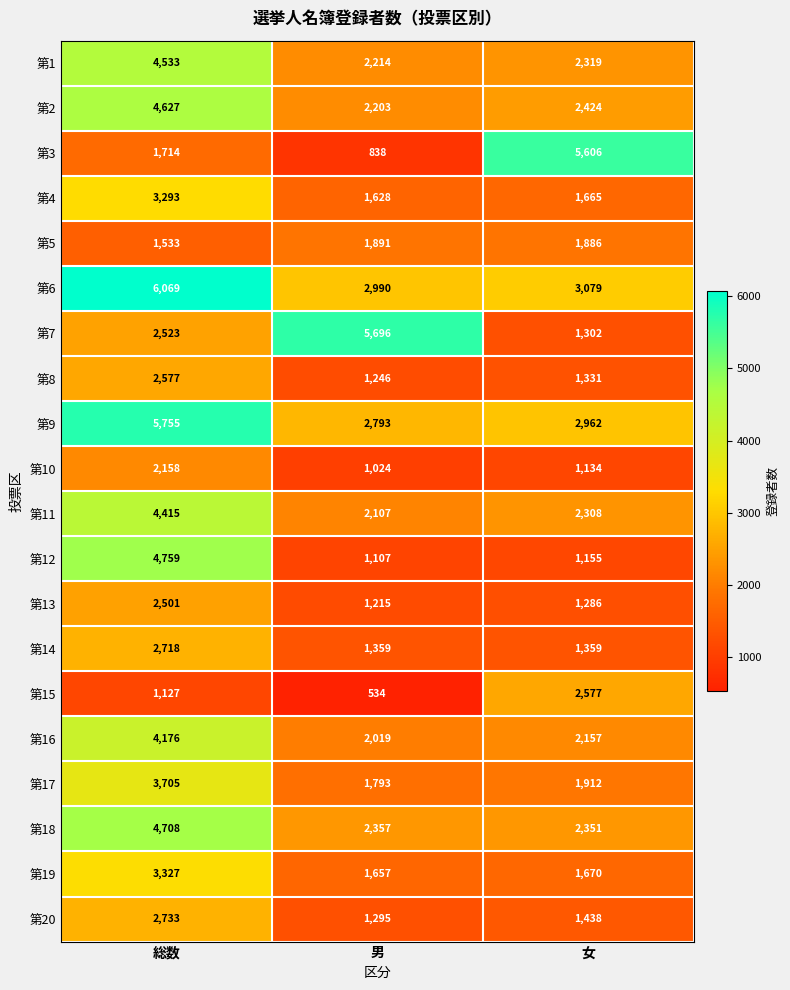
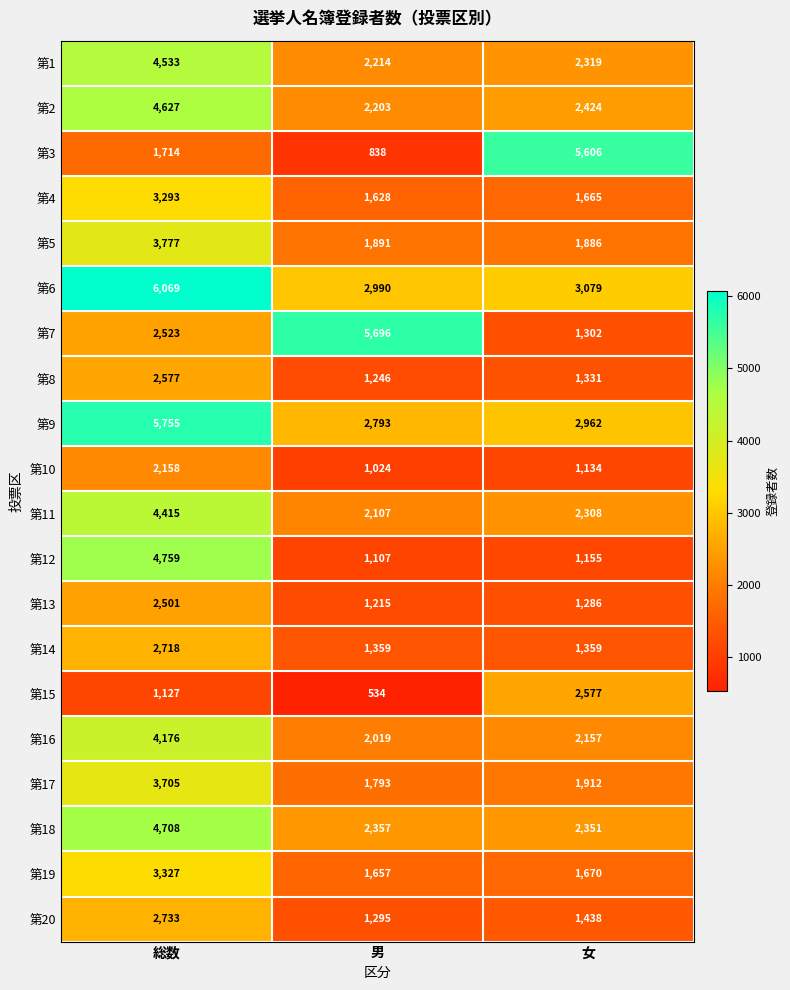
  {
    "第1": {
      "総数": "4,533",
      "男": "2,214",
      "女": "2,319"
    },
    "第2": {
      "総数": "4,627",
      "男": "2,203",
      "女": "2,424"
    },
    "第3": {
      "総数": "1,714",
      "男": "838",
      "女": "5,606"
    },
    "第4": {
      "総数": "3,293",
      "男": "1,628",
      "女": "1,665"
    },
    "第5": {
-     "総数": "1,533",
+     "総数": "3,777",
      "男": "1,891",
      "女": "1,886"
    },
    "第6": {
      "総数": "6,069",
      "男": "2,990",
      "女": "3,079"
    },
    "第7": {
      "総数": "2,523",
      "男": "5,696",
      "女": "1,302"
    },
    "第8": {
      "総数": "2,577",
      "男": "1,246",
      "女": "1,331"
    },
    "第9": {
      "総数": "5,755",
      "男": "2,793",
      "女": "2,962"
    },
    "第10": {
      "総数": "2,158",
      "男": "1,024",
      "女": "1,134"
    },
    "第11": {
      "総数": "4,415",
      "男": "2,107",
      "女": "2,308"
    },
    "第12": {
      "総数": "4,759",
      "男": "1,107",
      "女": "1,155"
    },
    "第13": {
      "総数": "2,501",
      "男": "1,215",
      "女": "1,286"
    },
    "第14": {
      "総数": "2,718",
      "男": "1,359",
      "女": "1,359"
    },
    "第15": {
      "総数": "1,127",
      "男": "534",
      "女": "2,577"
    },
    "第16": {
      "総数": "4,176",
      "男": "2,019",
      "女": "2,157"
    },
    "第17": {
      "総数": "3,705",
      "男": "1,793",
      "女": "1,912"
    },
    "第18": {
      "総数": "4,708",
      "男": "2,357",
      "女": "2,351"
    },
    "第19": {
      "総数": "3,327",
      "男": "1,657",
      "女": "1,670"
    },
    "第20": {
      "総数": "2,733",
      "男": "1,295",
      "女": "1,438"
    }
  }
